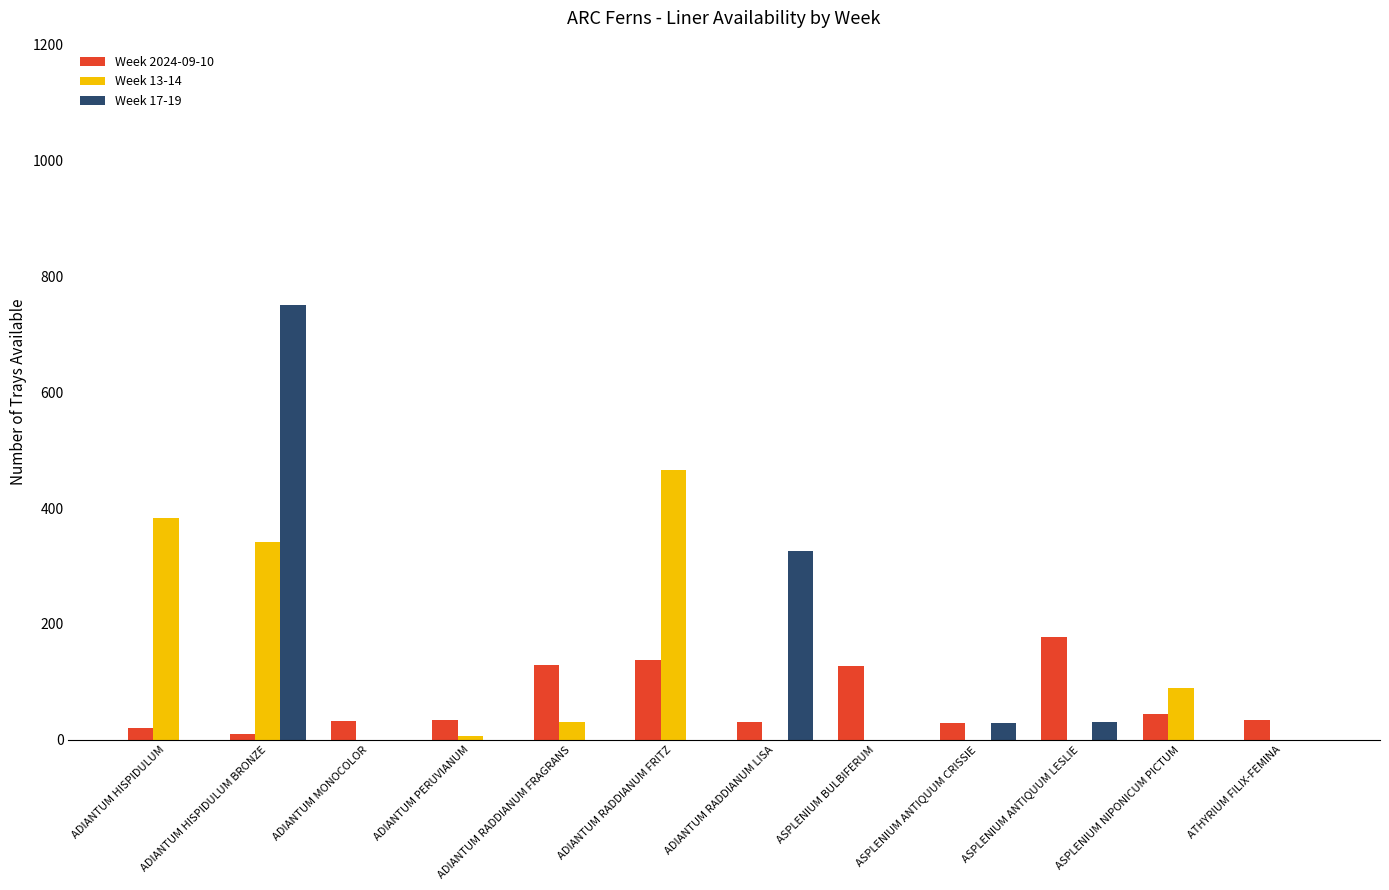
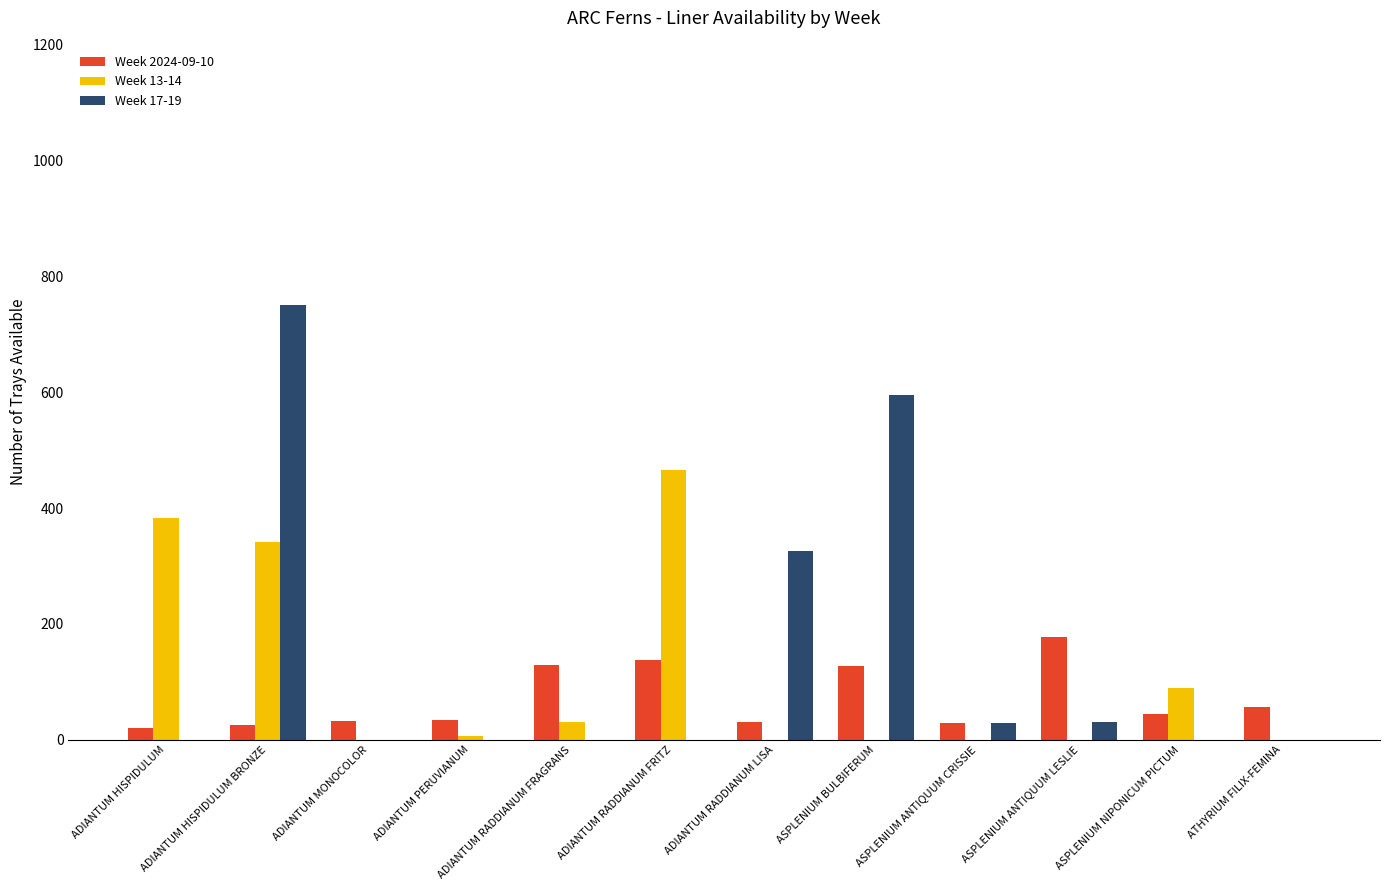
  {
    "Week 2024-09-10": {
      "ADIANTUM HISPIDULUM": 20,
-     "ADIANTUM HISPIDULUM BRONZE": 10,
+     "ADIANTUM HISPIDULUM BRONZE": 30,
      "ADIANTUM MONOCOLOR": 30,
      "ADIANTUM PERUVIANUM": 30,
      "ADIANTUM RADDIANUM FRAGRANS": 130,
      "ADIANTUM RADDIANUM FRITZ": 140,
      "ADIANTUM RADDIANUM LISA": 30,
      "ASPLENIUM BULBIFERUM": 130,
      "ASPLENIUM ANTIQUUM CRISSIE": 30,
      "ASPLENIUM ANTIQUUM LESLIE": 180,
      "ASPLENIUM NIPONICUM PICTUM": 50,
-     "ATHYRIUM FILIX-FEMINA": 30
+     "ATHYRIUM FILIX-FEMINA": 60
    },
    "Week 13-14": {
      "ADIANTUM HISPIDULUM": 380,
      "ADIANTUM HISPIDULUM BRONZE": 340,
      "ADIANTUM MONOCOLOR": 0,
      "ADIANTUM PERUVIANUM": 10,
      "ADIANTUM RADDIANUM FRAGRANS": 30,
      "ADIANTUM RADDIANUM FRITZ": 470,
      "ADIANTUM RADDIANUM LISA": 0,
      "ASPLENIUM BULBIFERUM": 0,
      "ASPLENIUM ANTIQUUM CRISSIE": 0,
      "ASPLENIUM ANTIQUUM LESLIE": 0,
      "ASPLENIUM NIPONICUM PICTUM": 90,
      "ATHYRIUM FILIX-FEMINA": 0
    },
    "Week 17-19": {
      "ADIANTUM HISPIDULUM": 0,
      "ADIANTUM HISPIDULUM BRONZE": 750,
      "ADIANTUM MONOCOLOR": 0,
      "ADIANTUM PERUVIANUM": 0,
      "ADIANTUM RADDIANUM FRAGRANS": 0,
      "ADIANTUM RADDIANUM FRITZ": 0,
      "ADIANTUM RADDIANUM LISA": 330,
-     "ASPLENIUM BULBIFERUM": 0,
+     "ASPLENIUM BULBIFERUM": 600,
      "ASPLENIUM ANTIQUUM CRISSIE": 30,
      "ASPLENIUM ANTIQUUM LESLIE": 30,
      "ASPLENIUM NIPONICUM PICTUM": 0,
      "ATHYRIUM FILIX-FEMINA": 0
    }
  }
